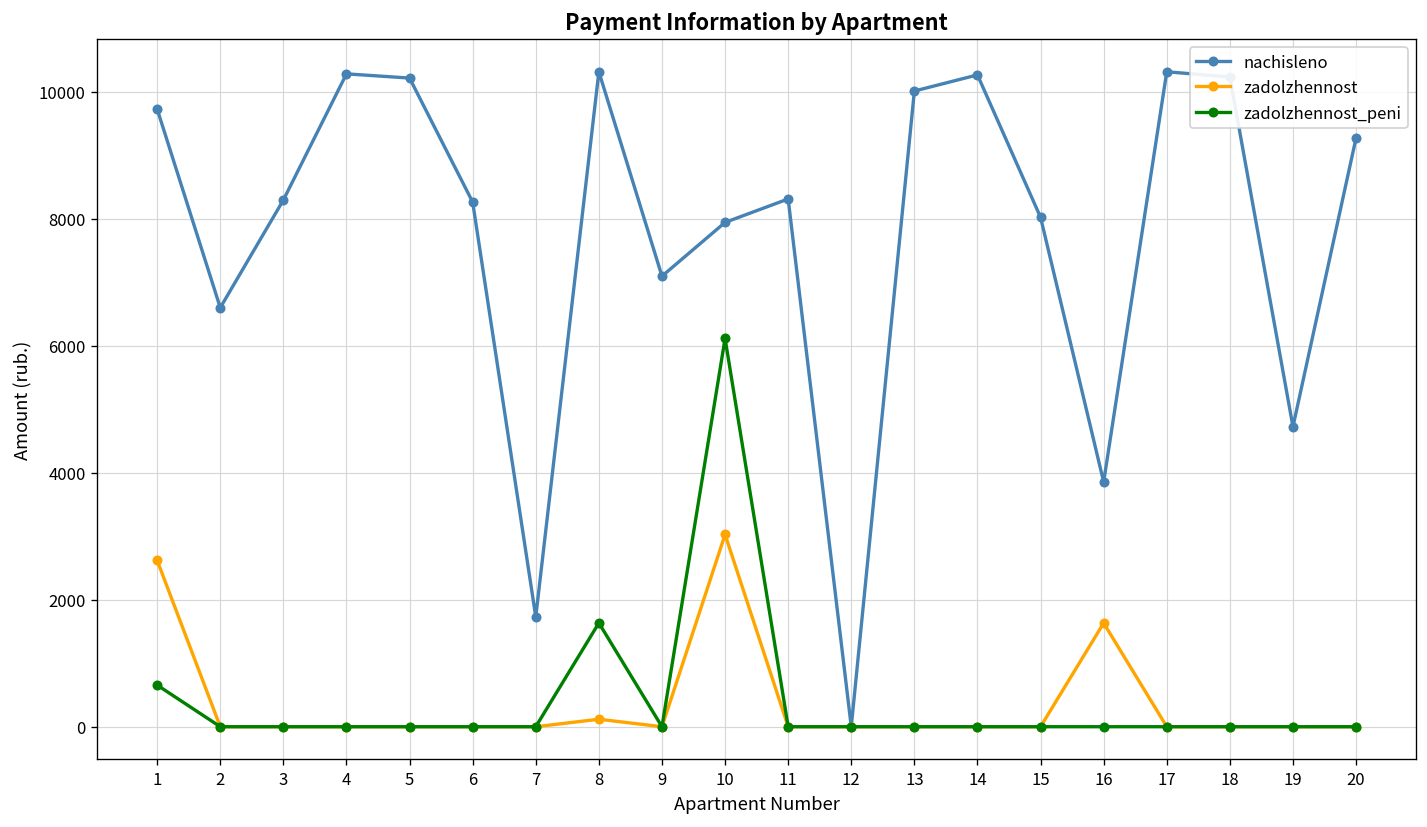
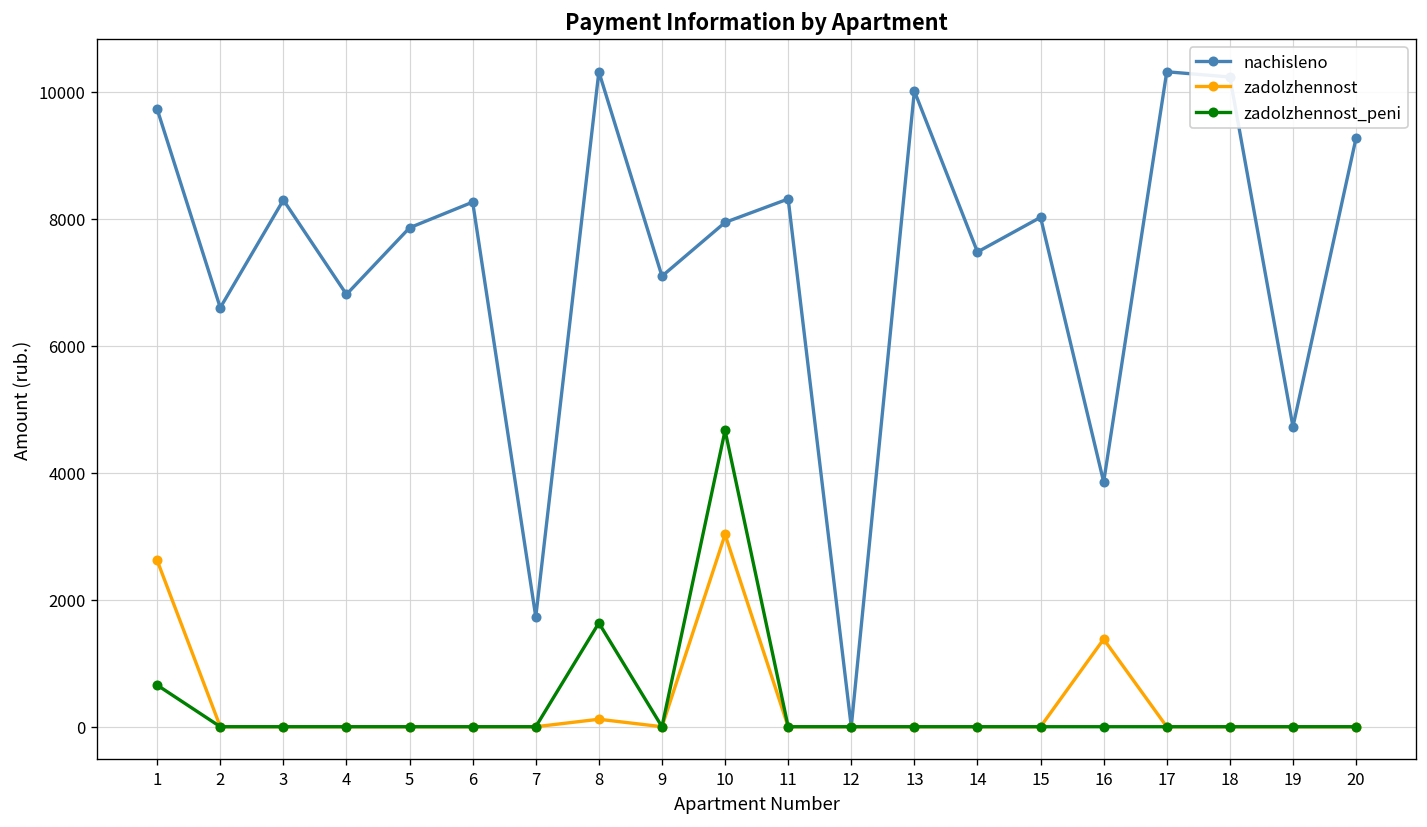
  {
    "nachisleno": {
      "1": 9700,
      "2": 6600,
      "3": 8300,
-     "4": 10300,
-     "5": 10200,
+     "4": 6800,
+     "5": 7900,
      "6": 8300,
      "7": 1700,
      "8": 10300,
      "9": 7100,
      "10": 7900,
      "11": 8300,
      "13": 10000,
-     "14": 10300,
+     "14": 7500,
      "15": 8000,
      "16": 3900,
      "17": 10300,
      "19": 4700,
      "20": 9300
    },
    "zadolzhennost": {
      "1": 2600,
      "8": 100,
      "10": 3000,
-     "16": 1600
+     "16": 1400
    },
    "zadolzhennost_peni": {
      "1": 700,
      "8": 1600,
-     "10": 6100,
+     "10": 4700,
      "16": 0
    }
  }
